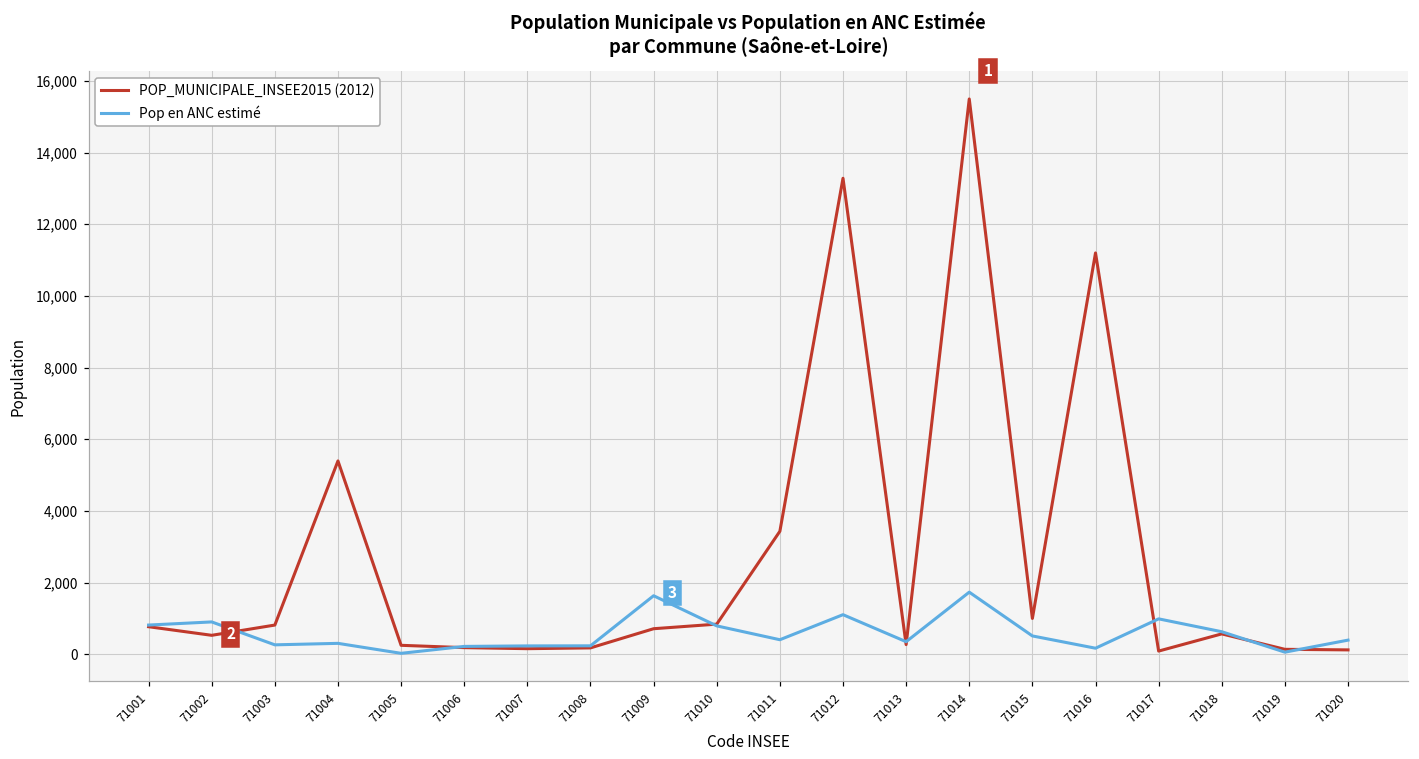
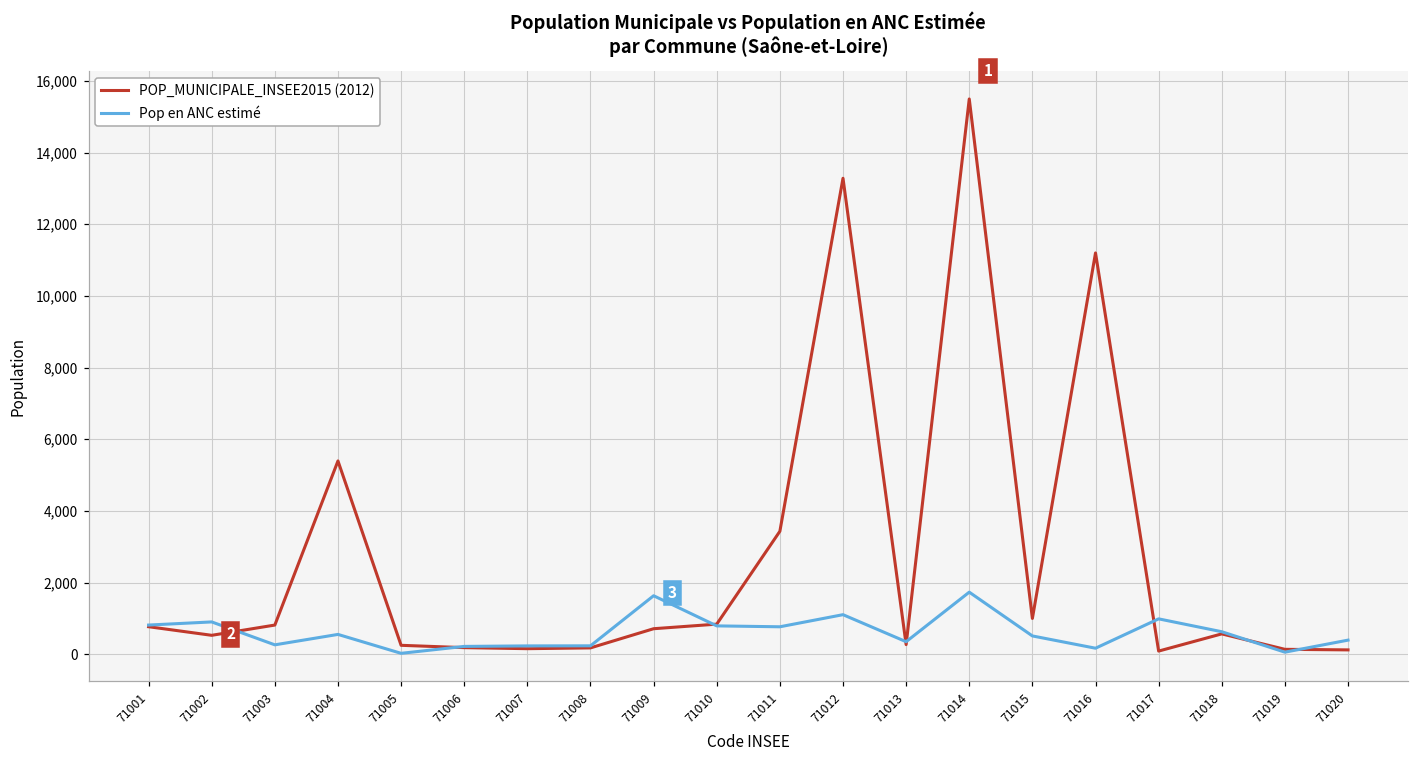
  {
    "POP_MUNICIPALE_INSEE2015 (2012)": {
      "71003": "800",
      "71004": "5,400",
      "71005": "200",
      "71009": "700",
      "71011": "3,400",
      "71012": "13,300",
      "71013": "300",
      "71015": "1,000",
      "71016": "11,200",
      "71017": "100",
      "71019": "100",
      "71020": "100"
    },
    "Pop en ANC estimé": {
      "71002": "900",
      "71003": "300",
-     "71004": "300",
+     "71004": "600",
      "71005": "0",
-     "71011": "400",
+     "71011": "800",
      "71012": "1,100",
      "71013": "300",
      "71014": "1,700",
      "71015": "500",
      "71016": "200",
      "71017": "1,000",
      "71019": "100",
      "71020": "400"
    }
  }
